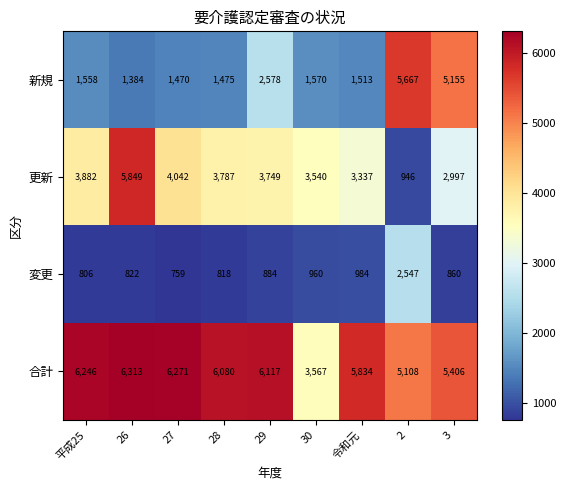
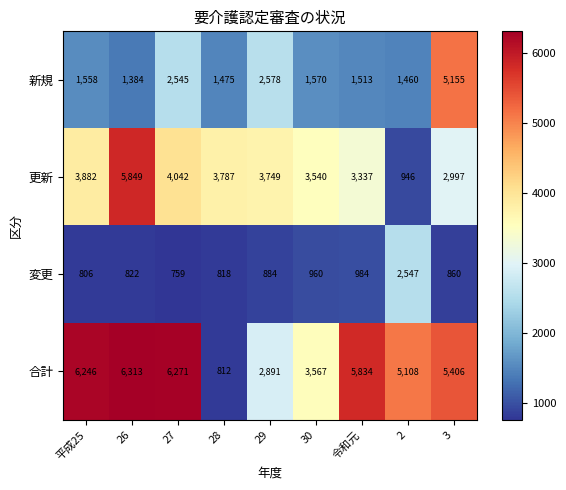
  {
    "新規": {
      "平成25": "1,558",
      "26": "1,384",
-     "27": "1,470",
+     "27": "2,545",
      "28": "1,475",
      "29": "2,578",
      "30": "1,570",
      "令和元": "1,513",
-     "2": "5,667",
+     "2": "1,460",
      "3": "5,155"
    },
    "更新": {
      "平成25": "3,882",
      "26": "5,849",
      "27": "4,042",
      "28": "3,787",
      "29": "3,749",
      "30": "3,540",
      "令和元": "3,337",
      "2": "946",
      "3": "2,997"
    },
    "変更": {
      "平成25": "806",
      "26": "822",
      "27": "759",
      "28": "818",
      "29": "884",
      "30": "960",
      "令和元": "984",
      "2": "2,547",
      "3": "860"
    },
    "合計": {
      "平成25": "6,246",
      "26": "6,313",
      "27": "6,271",
-     "28": "6,080",
-     "29": "6,117",
+     "28": "812",
+     "29": "2,891",
      "30": "3,567",
      "令和元": "5,834",
      "2": "5,108",
      "3": "5,406"
    }
  }
